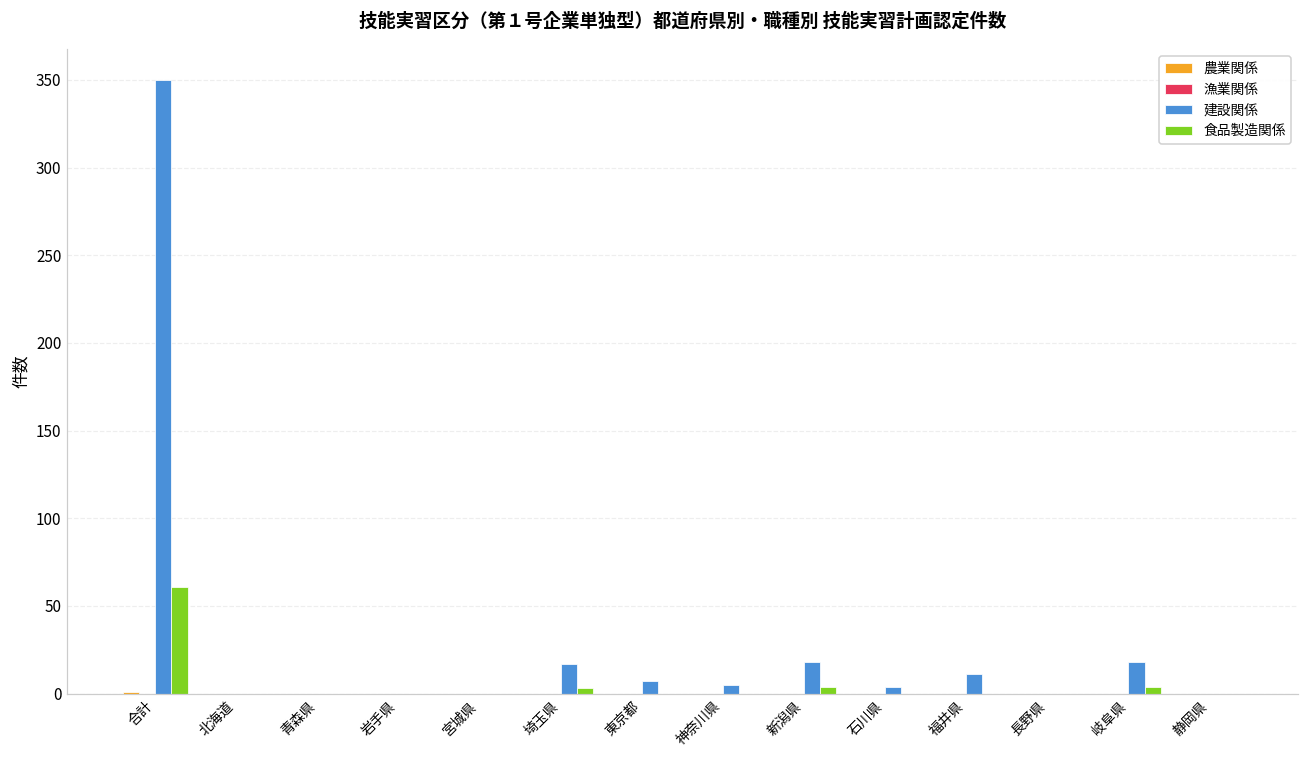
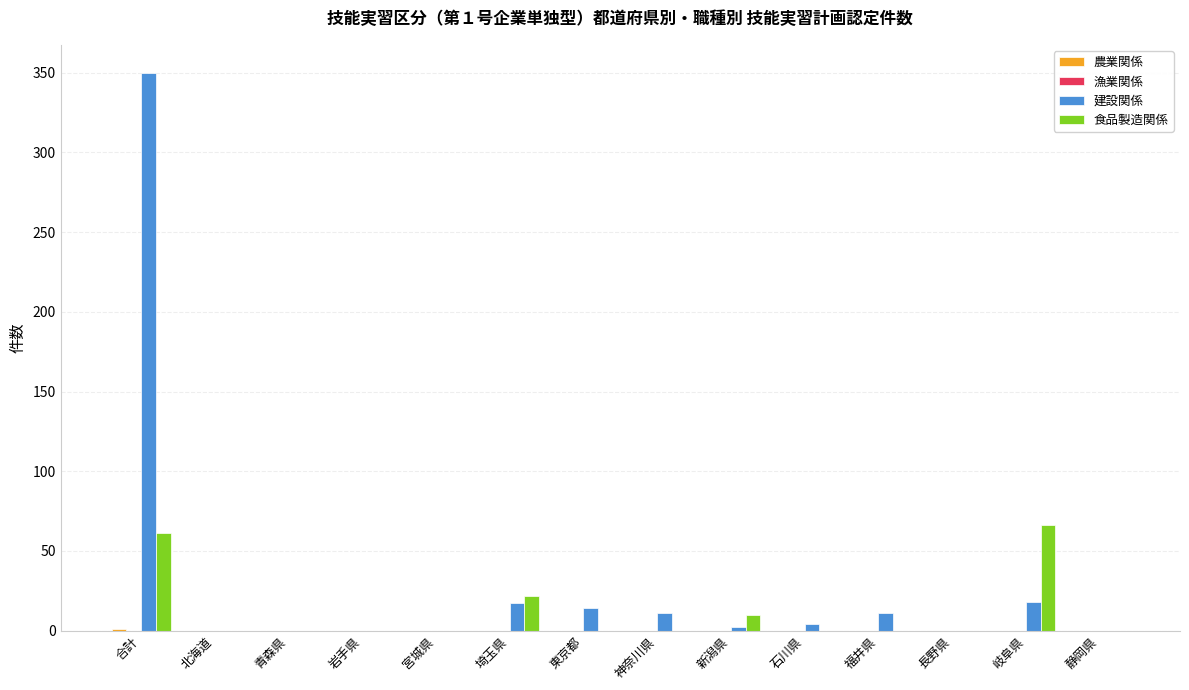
  {
    "農業関係": {
      "北海道": 0,
      "青森県": 0,
      "岩手県": 0,
      "宮城県": 0,
      "埼玉県": 0,
      "東京都": 0,
      "神奈川県": 0,
      "新潟県": 0,
      "石川県": 0,
      "福井県": 0,
      "長野県": 0,
      "岐阜県": 0,
      "静岡県": 0
    },
    "漁業関係": {
      "合計": 0,
      "北海道": 0,
      "青森県": 0,
      "岩手県": 0,
      "宮城県": 0,
      "埼玉県": 0,
      "東京都": 0,
      "神奈川県": 0,
      "新潟県": 0,
      "石川県": 0,
      "福井県": 0,
      "長野県": 0,
      "岐阜県": 0,
      "静岡県": 0
    },
    "建設関係": {
      "合計": 350,
      "北海道": 0,
      "青森県": 0,
      "岩手県": 0,
      "宮城県": 0,
      "埼玉県": 17,
-     "東京都": 7,
-     "神奈川県": 5,
-     "新潟県": 18,
+     "東京都": 14,
+     "神奈川県": 11,
+     "新潟県": 2,
      "石川県": 4,
      "福井県": 11,
      "長野県": 0,
      "岐阜県": 18,
      "静岡県": 0
    },
    "食品製造関係": {
      "合計": 61,
      "北海道": 0,
      "青森県": 0,
      "岩手県": 0,
      "宮城県": 0,
-     "埼玉県": 3,
+     "埼玉県": 22,
      "東京都": 0,
      "神奈川県": 0,
-     "新潟県": 4,
+     "新潟県": 10,
      "石川県": 0,
      "福井県": 0,
      "長野県": 0,
-     "岐阜県": 4,
+     "岐阜県": 66,
      "静岡県": 0
    }
  }
